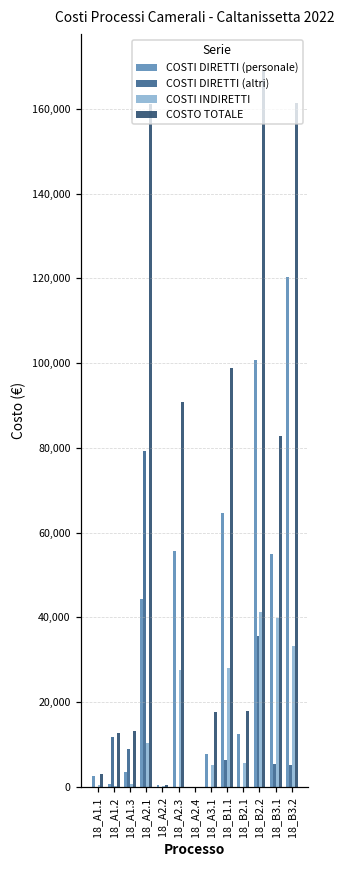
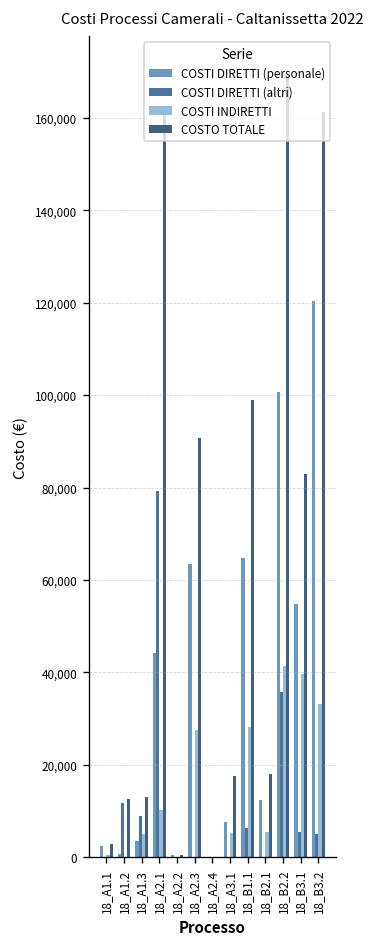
  {
    "COSTI DIRETTI (personale)": {
      "18_A1.1": "2,000",
      "18_A1.2": "1,000",
      "18_A1.3": "3,000",
      "18_A2.1": "44,000",
-     "18_A2.3": "56,000",
+     "18_A2.3": "63,000",
      "18_A2.4": "0",
      "18_A3.1": "8,000",
      "18_B1.1": "65,000",
      "18_B2.1": "12,000",
      "18_B2.2": "101,000",
      "18_B3.1": "55,000",
      "18_B3.2": "120,000"
    },
    "COSTI INDIRETTI": {
-     "18_A1.3": "1,000",
+     "18_A1.3": "5,000",
      "18_A2.1": "10,000",
      "18_A2.3": "27,000",
      "18_A2.4": "0",
      "18_A3.1": "5,000",
      "18_B1.1": "28,000",
      "18_B2.1": "6,000",
      "18_B2.2": "41,000",
      "18_B3.1": "40,000",
      "18_B3.2": "33,000"
    }
  }
